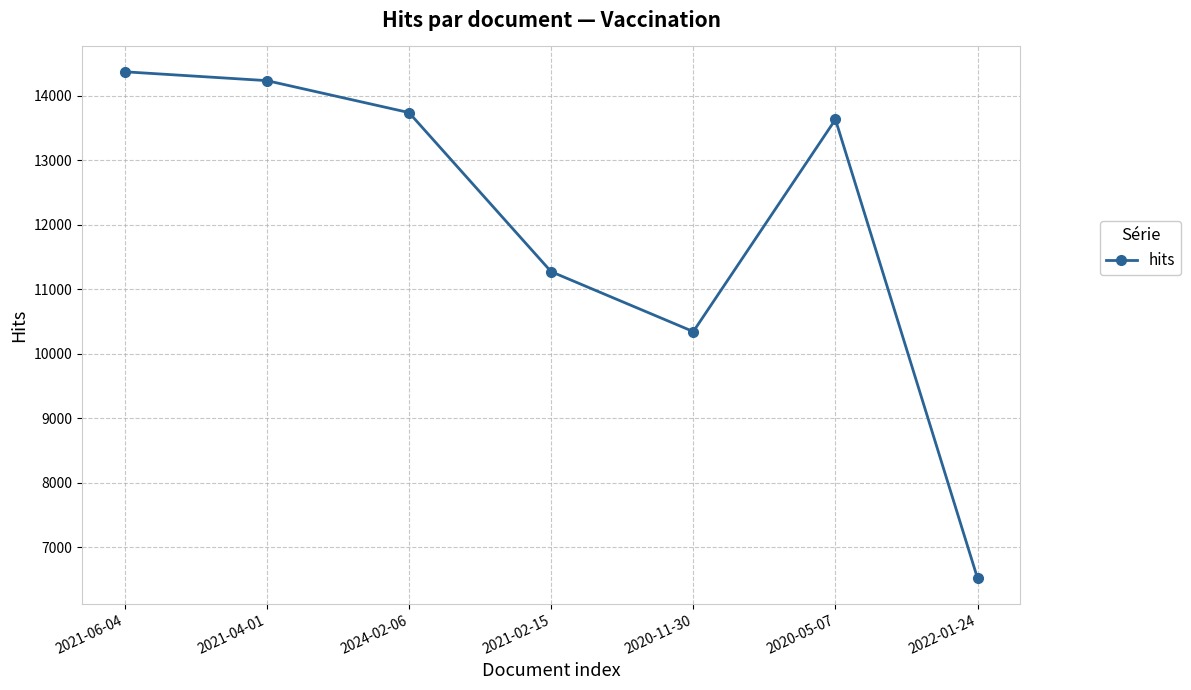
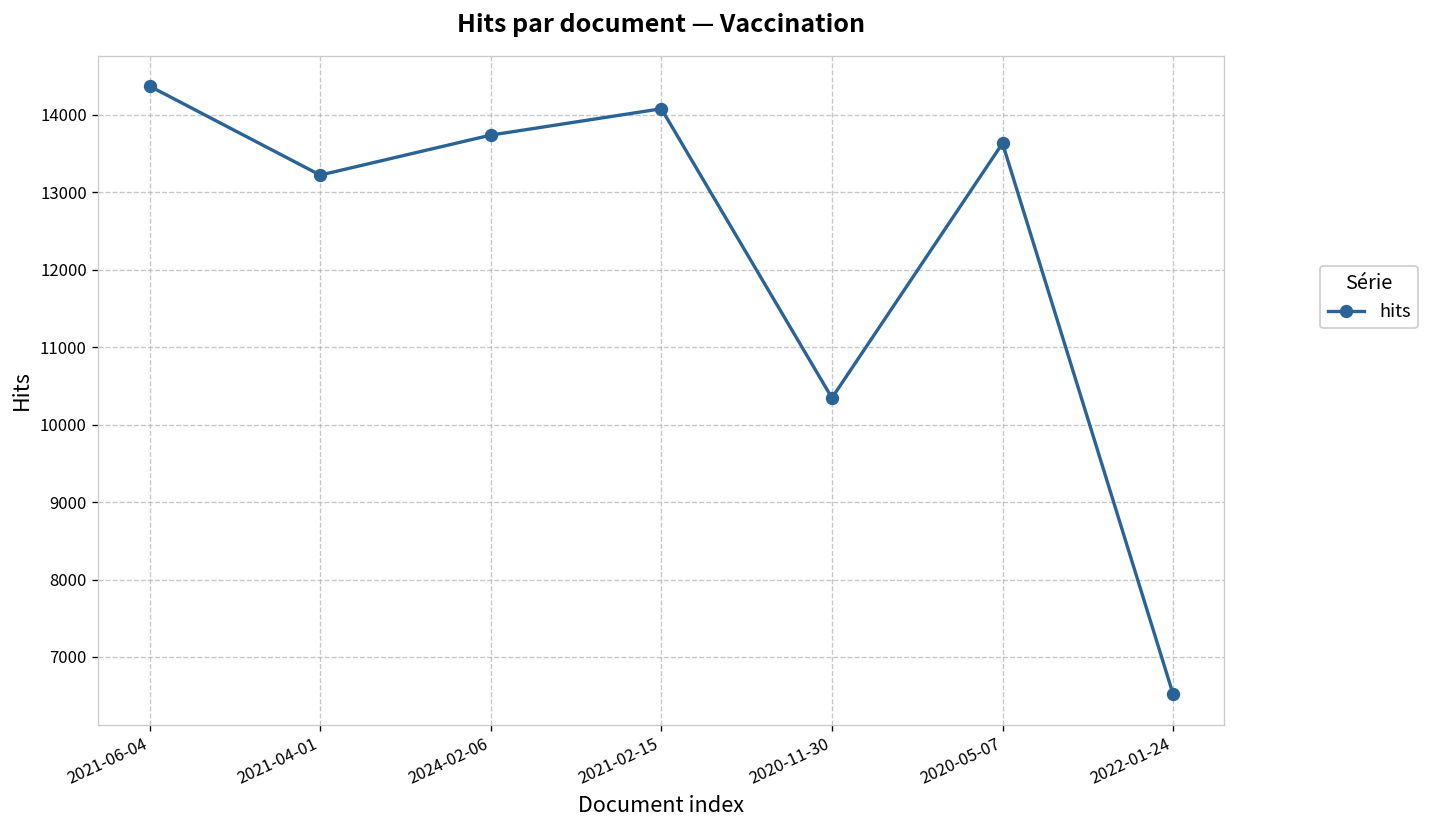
  {
    "2021-06-04": 14400,
-   "2021-04-01": 14200,
+   "2021-04-01": 13200,
    "2024-02-06": 13700,
-   "2021-02-15": 11300,
+   "2021-02-15": 14100,
    "2020-11-30": 10300,
    "2020-05-07": 13600,
    "2022-01-24": 6500
  }
